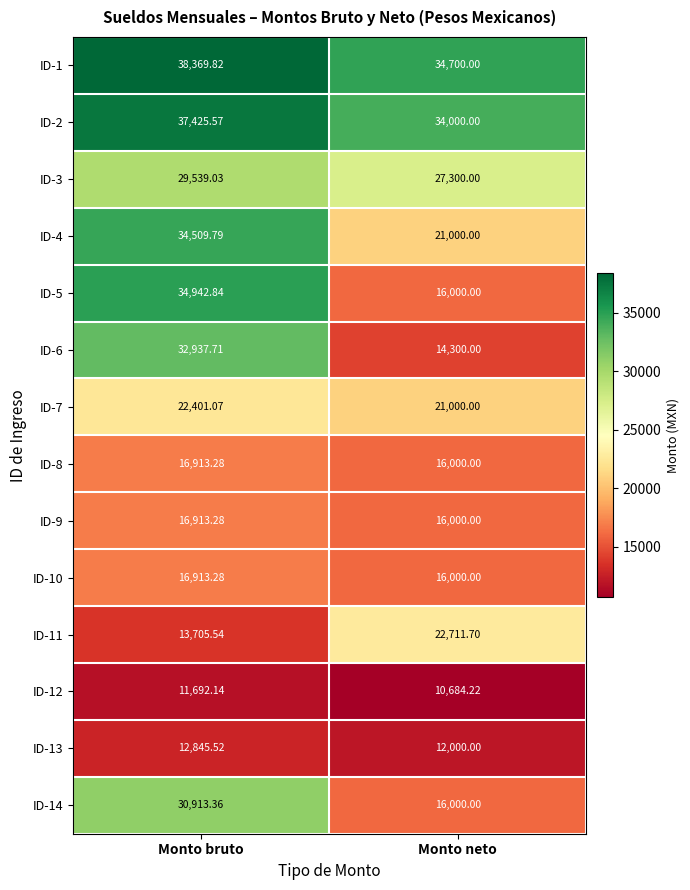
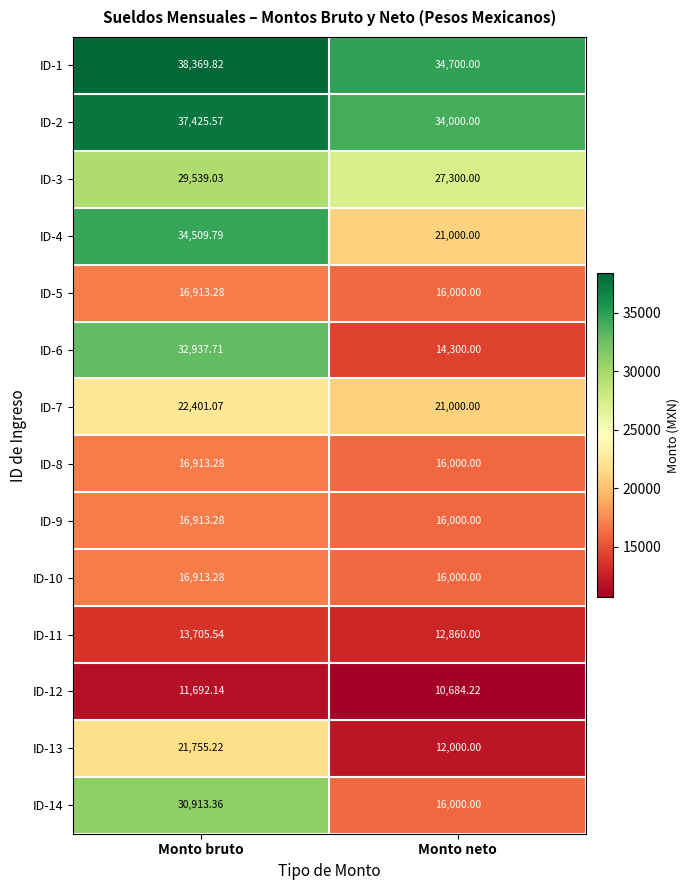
  {
    "ID-1": {
      "Monto bruto": "38,369.82",
      "Monto neto": "34,700.00"
    },
    "ID-2": {
      "Monto bruto": "37,425.57",
      "Monto neto": "34,000.00"
    },
    "ID-3": {
      "Monto bruto": "29,539.03",
      "Monto neto": "27,300.00"
    },
    "ID-4": {
      "Monto bruto": "34,509.79",
      "Monto neto": "21,000.00"
    },
    "ID-5": {
-     "Monto bruto": "34,942.84",
+     "Monto bruto": "16,913.28",
      "Monto neto": "16,000.00"
    },
    "ID-6": {
      "Monto bruto": "32,937.71",
      "Monto neto": "14,300.00"
    },
    "ID-7": {
      "Monto bruto": "22,401.07",
      "Monto neto": "21,000.00"
    },
    "ID-8": {
      "Monto bruto": "16,913.28",
      "Monto neto": "16,000.00"
    },
    "ID-9": {
      "Monto bruto": "16,913.28",
      "Monto neto": "16,000.00"
    },
    "ID-10": {
      "Monto bruto": "16,913.28",
      "Monto neto": "16,000.00"
    },
    "ID-11": {
      "Monto bruto": "13,705.54",
-     "Monto neto": "22,711.70"
+     "Monto neto": "12,860.00"
    },
    "ID-12": {
      "Monto bruto": "11,692.14",
      "Monto neto": "10,684.22"
    },
    "ID-13": {
-     "Monto bruto": "12,845.52",
+     "Monto bruto": "21,755.22",
      "Monto neto": "12,000.00"
    },
    "ID-14": {
      "Monto bruto": "30,913.36",
      "Monto neto": "16,000.00"
    }
  }
